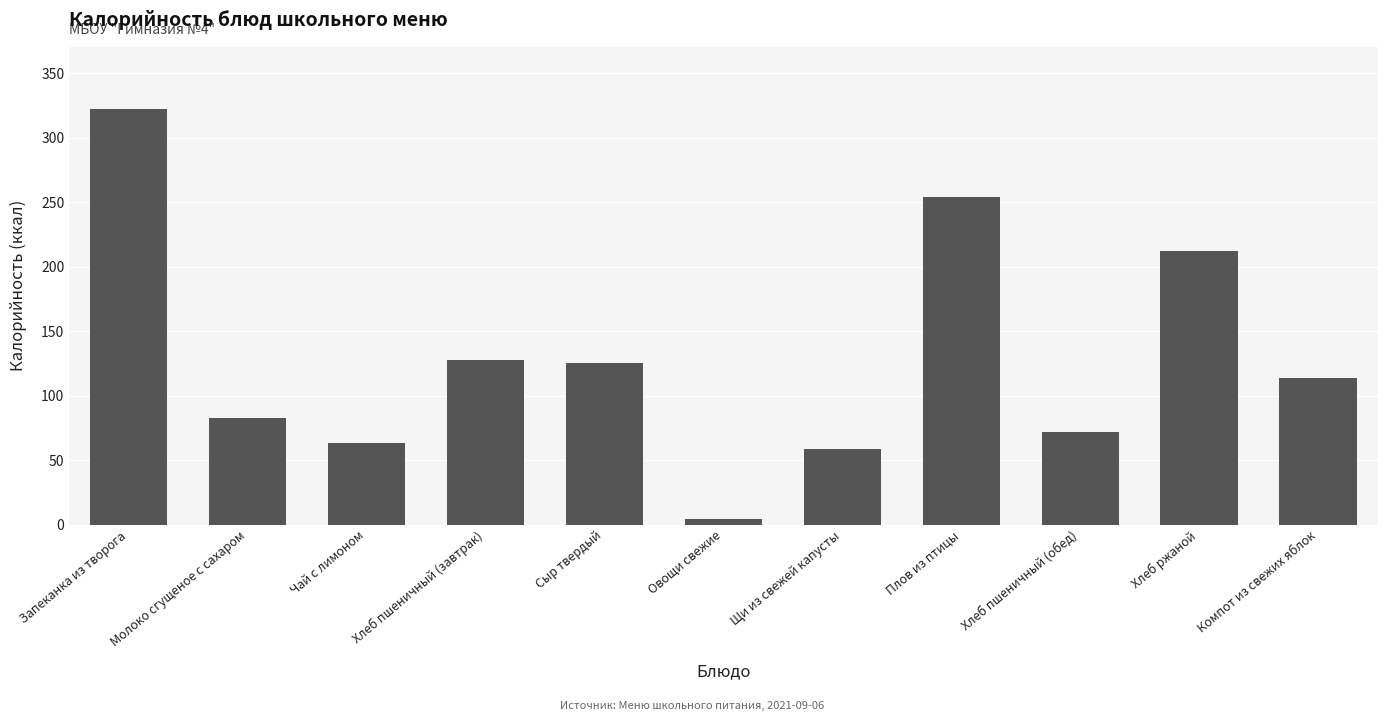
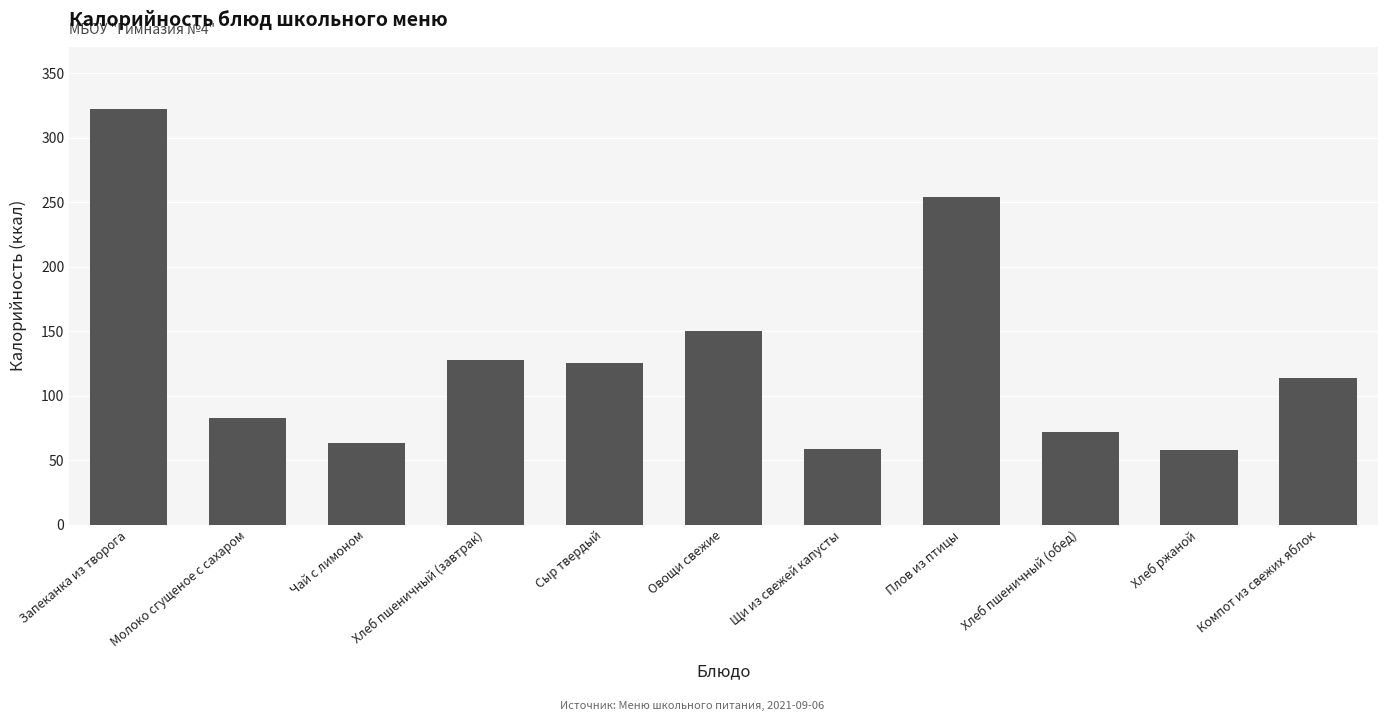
  {
    "Запеканка из творога": 322,
    "Молоко сгущеное с сахаром": 83,
    "Чай с лимоном": 63,
    "Хлеб пшеничный (завтрак)": 128,
    "Сыр твердый": 125,
-   "Овощи свежие": 4,
+   "Овощи свежие": 150,
    "Щи из свежей капусты": 58,
    "Плов из птицы": 254,
    "Хлеб пшеничный (обед)": 72,
-   "Хлеб ржаной": 212,
+   "Хлеб ржаной": 58,
    "Компот из свежих яблок": 114
  }
